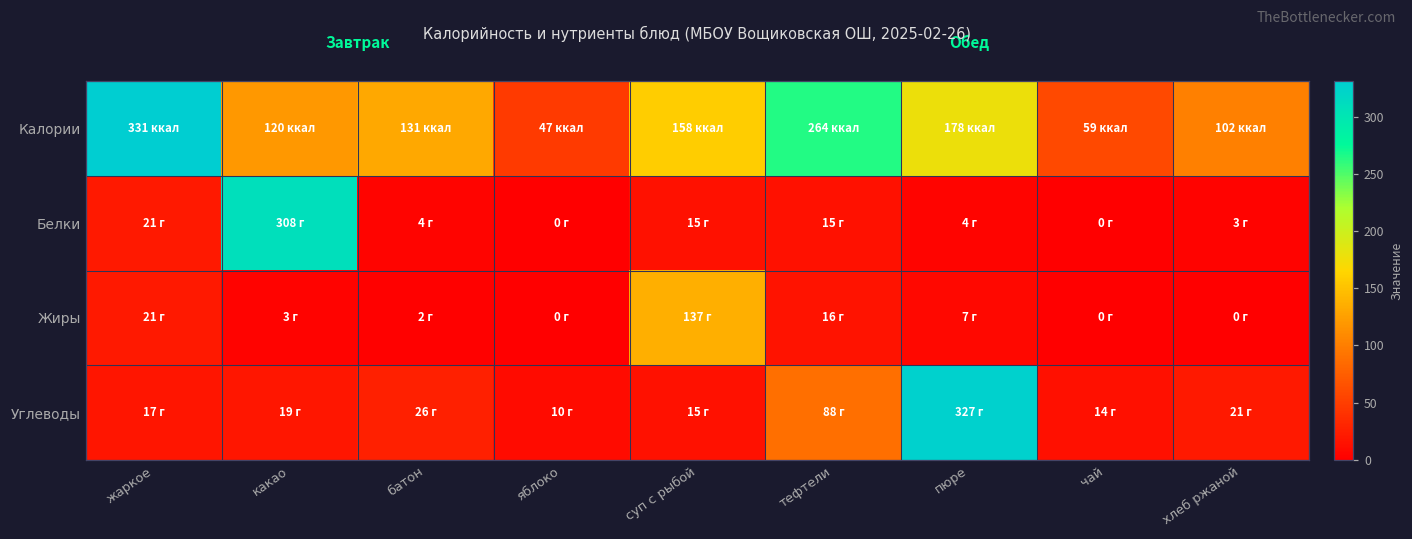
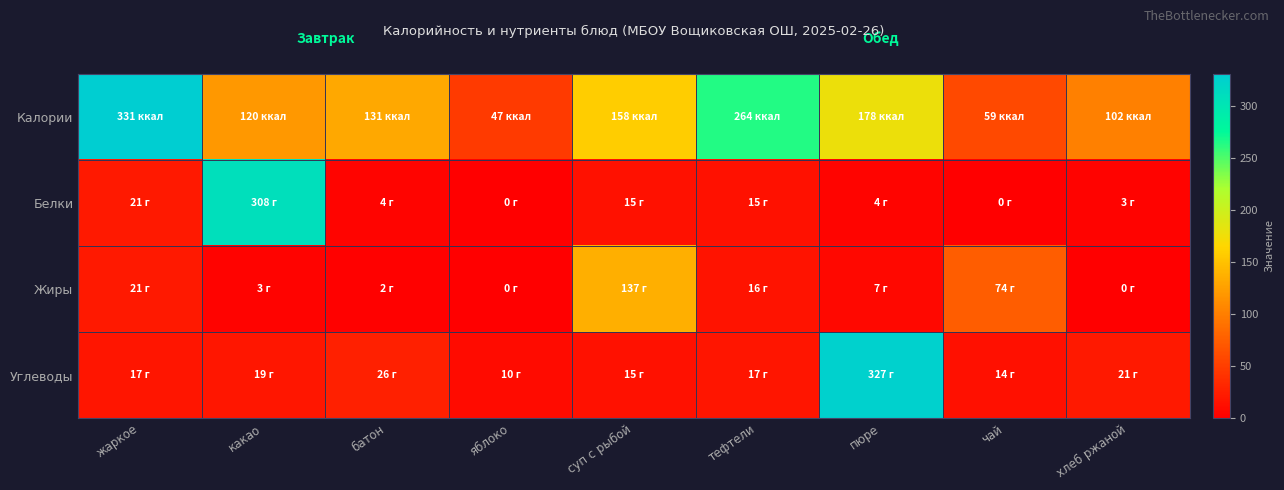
  {
    "Жиры": {
-     "чай": 0
+     "чай": 74
    },
    "Углеводы": {
-     "тефтели": 88
+     "тефтели": 17
    }
  }
